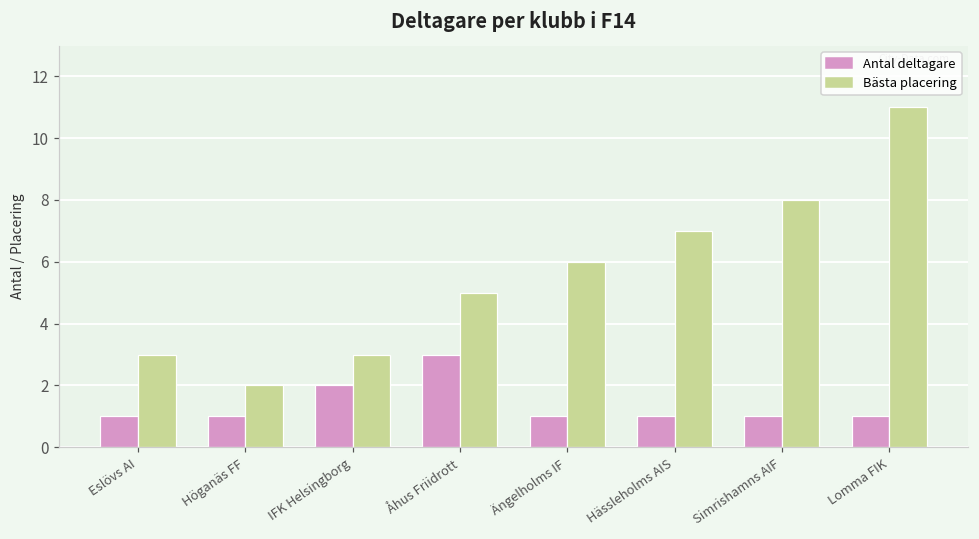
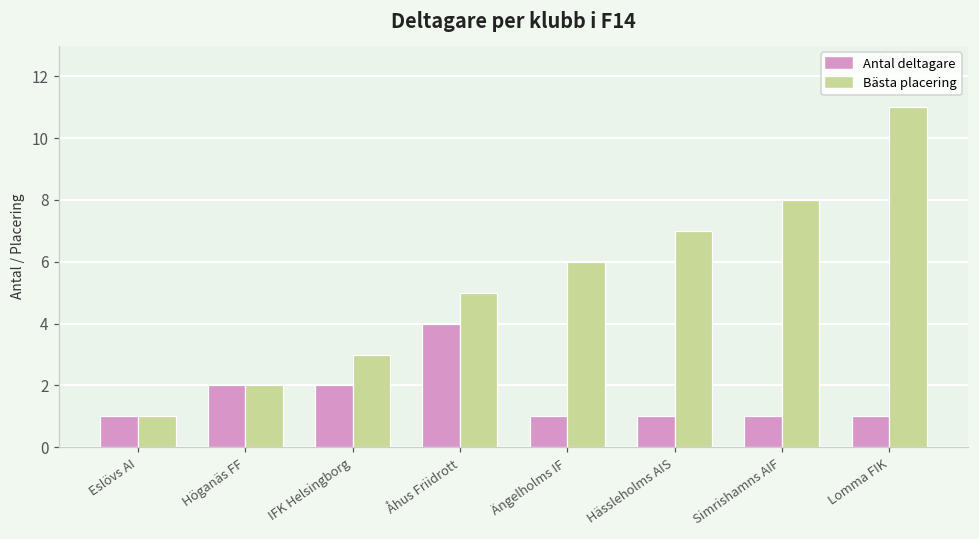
  {
    "Antal deltagare": {
      "Eslövs AI": 1,
-     "Höganäs FF": 1,
+     "Höganäs FF": 2,
      "IFK Helsingborg": 2,
-     "Åhus Friidrott": 3,
+     "Åhus Friidrott": 4,
      "Ängelholms IF": 1,
      "Hässleholms AIS": 1,
      "Simrishamns AIF": 1,
      "Lomma FIK": 1
    },
    "Bästa placering": {
-     "Eslövs AI": 3,
+     "Eslövs AI": 1,
      "Höganäs FF": 2,
      "IFK Helsingborg": 3,
      "Åhus Friidrott": 5,
      "Ängelholms IF": 6,
      "Hässleholms AIS": 7,
      "Simrishamns AIF": 8,
      "Lomma FIK": 11
    }
  }
